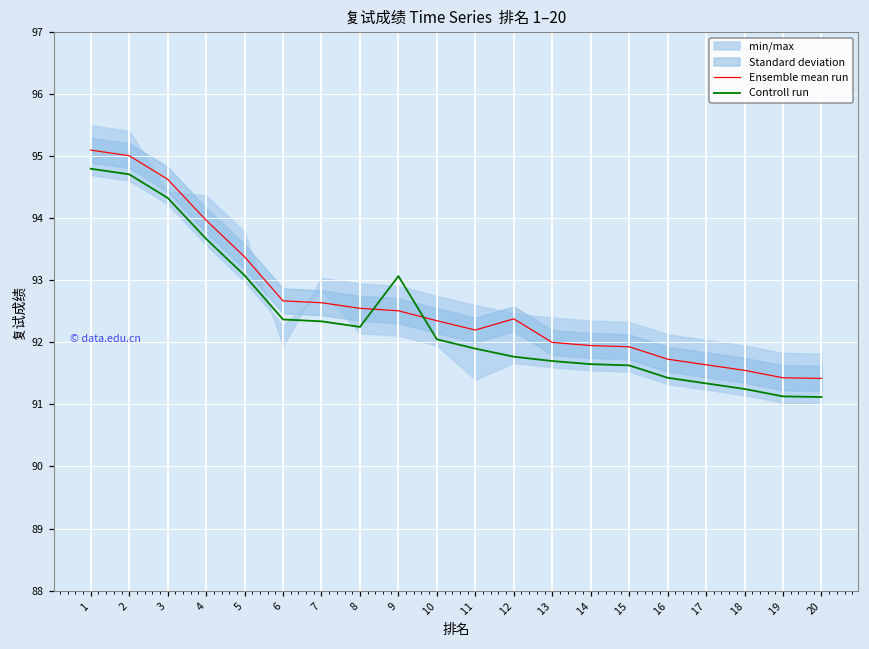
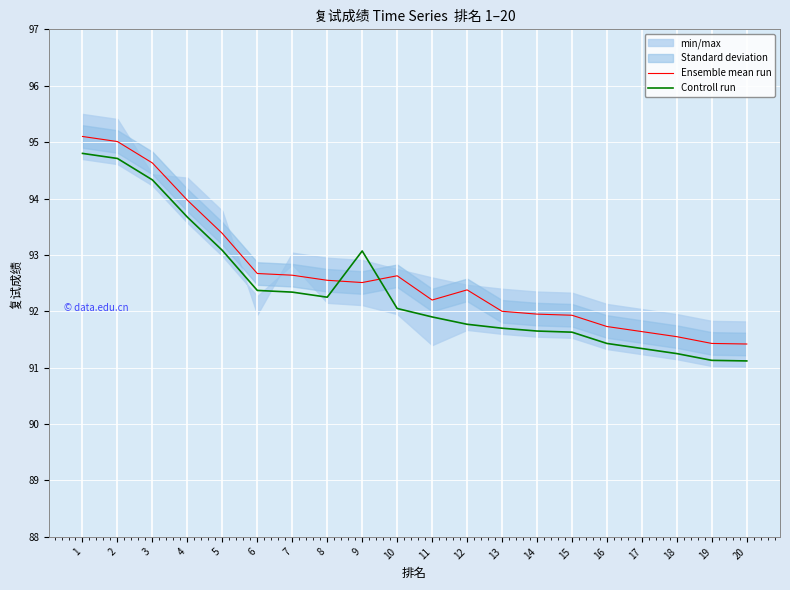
  {
    "Ensemble mean run": {
      "1": 95.1,
      "2": 95.0,
      "3": 94.6,
      "4": 94.0,
      "5": 93.4,
      "6": 92.7,
      "7": 92.6,
      "8": 92.6,
      "9": 92.5,
-     "10": 92.4,
+     "10": 92.6,
      "11": 92.2,
      "12": 92.4,
      "13": 92.0,
      "14": 92.0,
      "15": 91.9,
      "16": 91.7,
      "17": 91.6,
      "18": 91.6,
      "19": 91.4,
      "20": 91.4
    },
    "Controll run": {
      "1": 94.8,
      "2": 94.7,
      "3": 94.3,
      "4": 93.7,
      "5": 93.1,
      "6": 92.4,
      "7": 92.3,
      "8": 92.3,
      "9": 93.1,
      "10": 92.1,
      "11": 91.9,
      "12": 91.8,
      "13": 91.7,
      "14": 91.7,
      "15": 91.6,
      "16": 91.4,
      "17": 91.3,
      "18": 91.3,
      "19": 91.1,
      "20": 91.1
    }
  }
